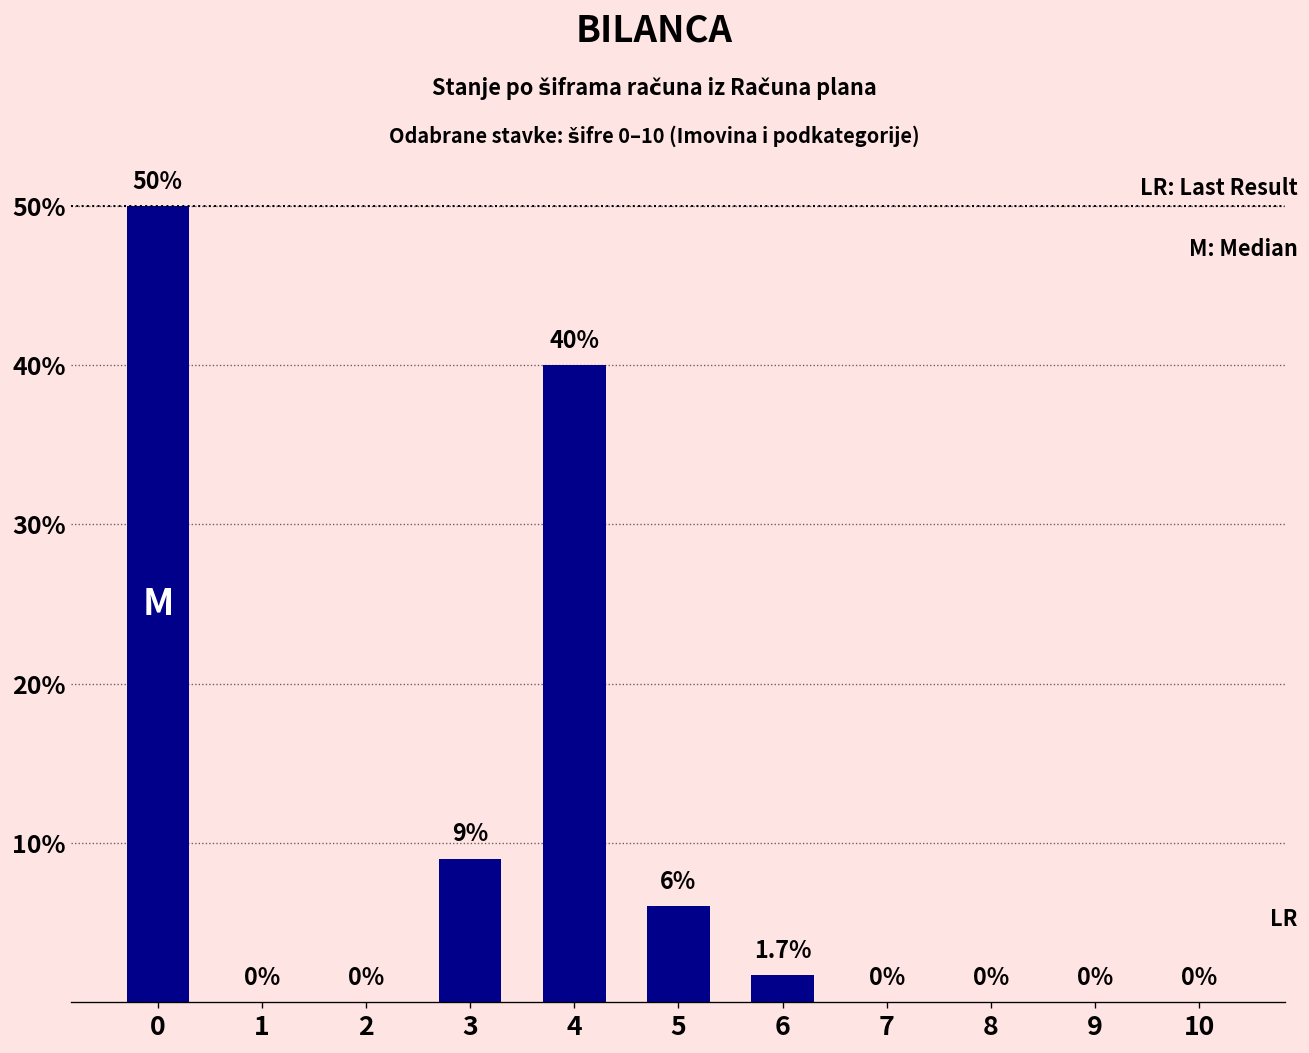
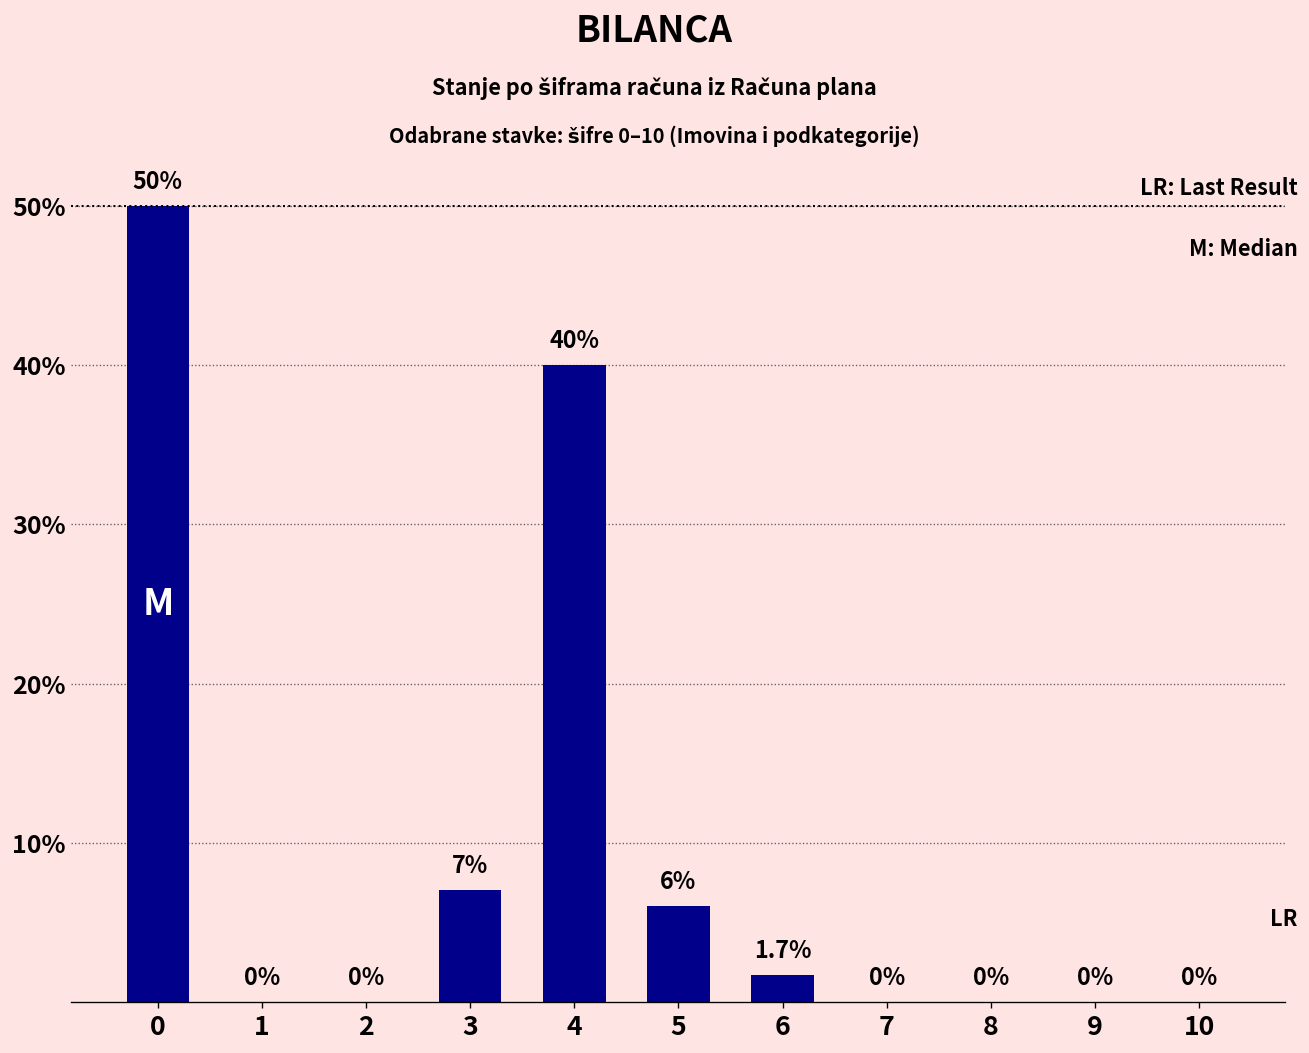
  {
    "0": "50%",
    "1": "0%",
    "2": "0%",
-   "3": "9%",
+   "3": "7%",
    "4": "40%",
    "5": "6%",
    "6": "1.7%",
    "7": "0%",
    "8": "0%",
    "9": "0%",
    "10": "0%"
  }
